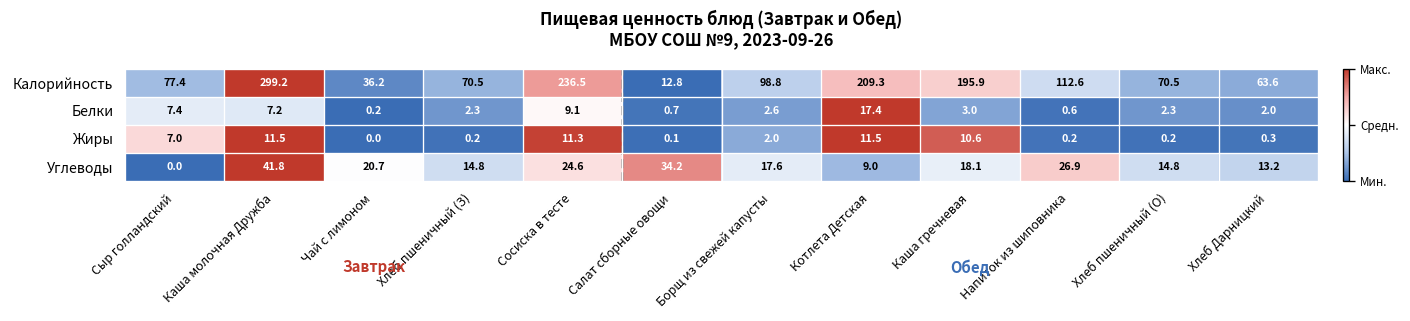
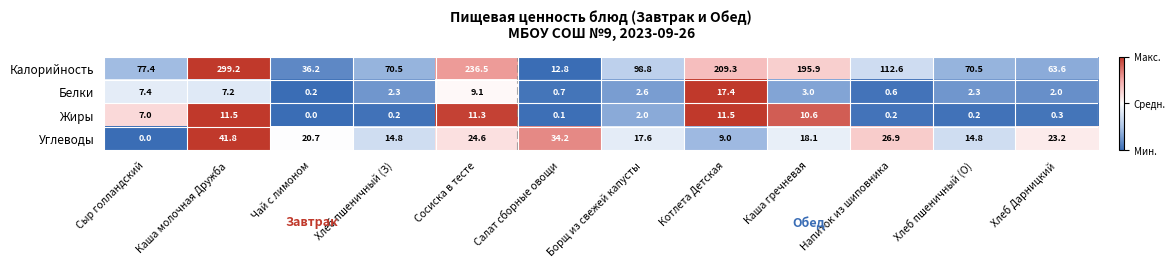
  {
    "Калорийность": {
      "Сыр голландский": 77.4,
      "Каша молочная Дружба": 299.2,
      "Чай с лимоном": 36.2,
      "Хлеб пшеничный (З)": 70.5,
      "Сосиска в тесте": 236.5,
      "Салат сборные овощи": 12.8,
      "Борщ из свежей капусты": 98.8,
      "Котлета Детская": 209.3,
      "Каша гречневая": 195.9,
      "Напиток из шиповника": 112.6,
      "Хлеб пшеничный (О)": 70.5,
      "Хлеб Дарницкий": 63.6
    },
    "Белки": {
      "Сыр голландский": 7.4,
      "Каша молочная Дружба": 7.2,
      "Чай с лимоном": 0.2,
      "Хлеб пшеничный (З)": 2.3,
      "Сосиска в тесте": 9.1,
      "Салат сборные овощи": 0.7,
      "Борщ из свежей капусты": 2.6,
      "Котлета Детская": 17.4,
      "Каша гречневая": 3.0,
      "Напиток из шиповника": 0.6,
      "Хлеб пшеничный (О)": 2.3,
      "Хлеб Дарницкий": 2.0
    },
    "Жиры": {
      "Сыр голландский": 7.0,
      "Каша молочная Дружба": 11.5,
      "Чай с лимоном": 0.0,
      "Хлеб пшеничный (З)": 0.2,
      "Сосиска в тесте": 11.3,
      "Салат сборные овощи": 0.1,
      "Борщ из свежей капусты": 2.0,
      "Котлета Детская": 11.5,
      "Каша гречневая": 10.6,
      "Напиток из шиповника": 0.2,
      "Хлеб пшеничный (О)": 0.2,
      "Хлеб Дарницкий": 0.3
    },
    "Углеводы": {
      "Сыр голландский": 0.0,
      "Каша молочная Дружба": 41.8,
      "Чай с лимоном": 20.7,
      "Хлеб пшеничный (З)": 14.8,
      "Сосиска в тесте": 24.6,
      "Салат сборные овощи": 34.2,
      "Борщ из свежей капусты": 17.6,
      "Котлета Детская": 9.0,
      "Каша гречневая": 18.1,
      "Напиток из шиповника": 26.9,
      "Хлеб пшеничный (О)": 14.8,
-     "Хлеб Дарницкий": 13.2
+     "Хлеб Дарницкий": 23.2
    }
  }
